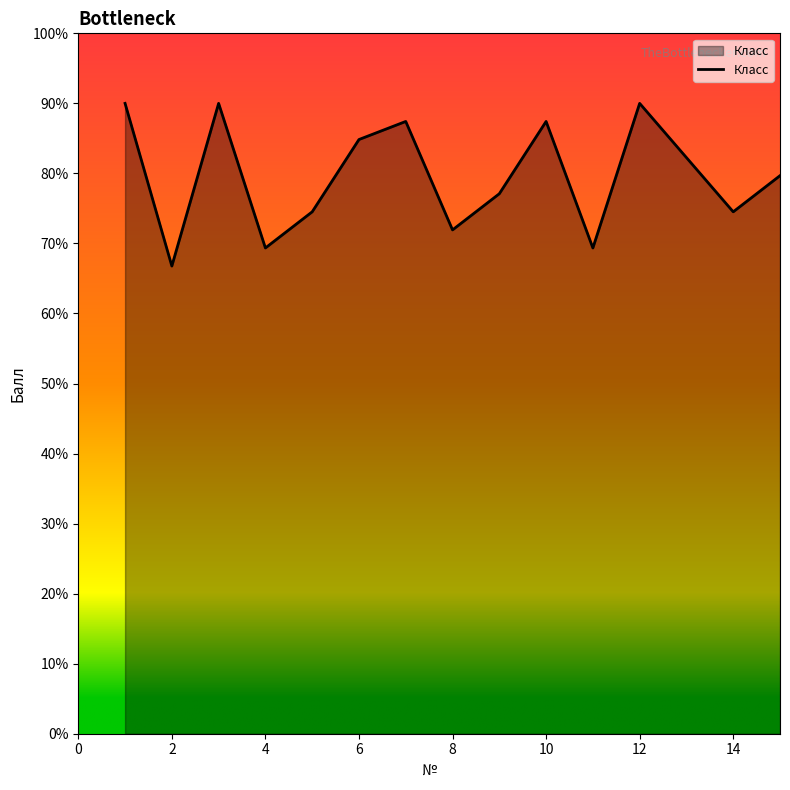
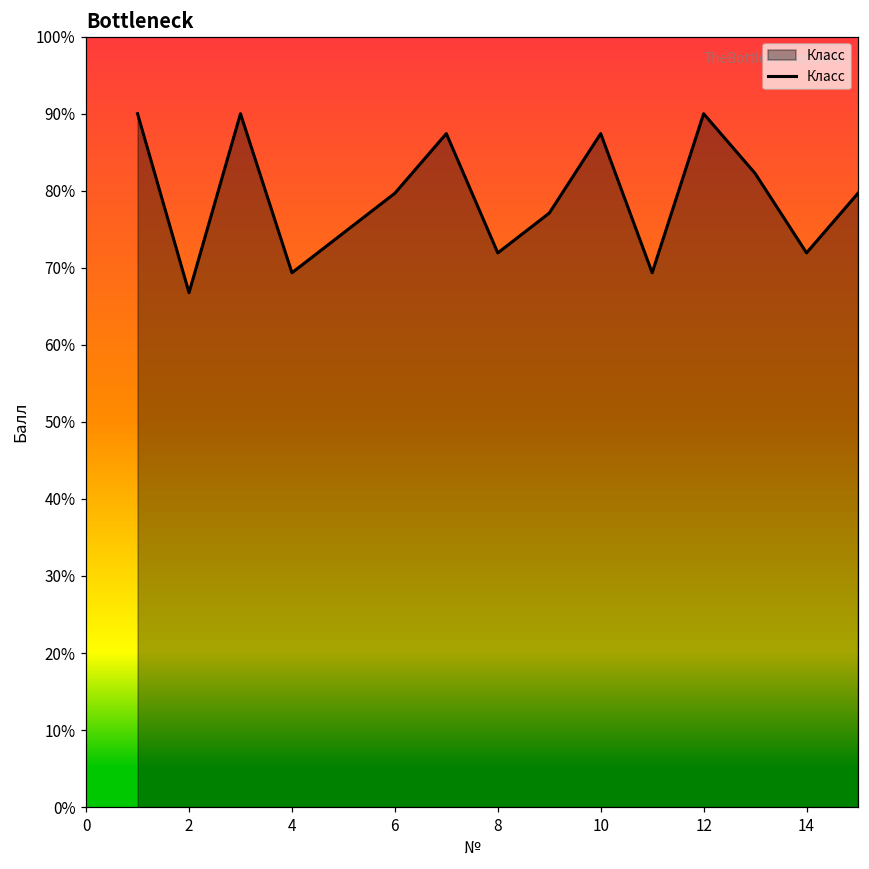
  {
    "2": "67%",
    "4": "69%",
-   "6": "85%",
+   "6": "80%",
    "8": "72%",
    "10": "87%",
    "12": "90%",
-   "14": "75%"
+   "14": "72%"
  }
